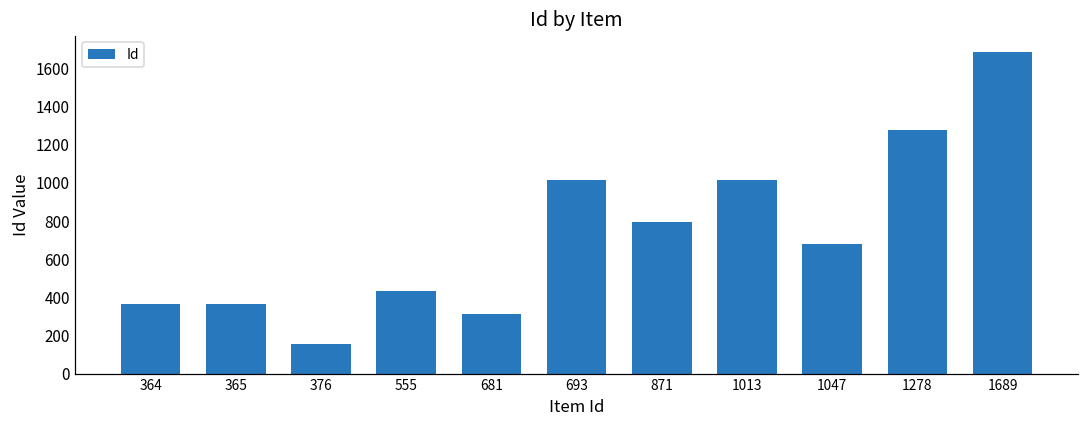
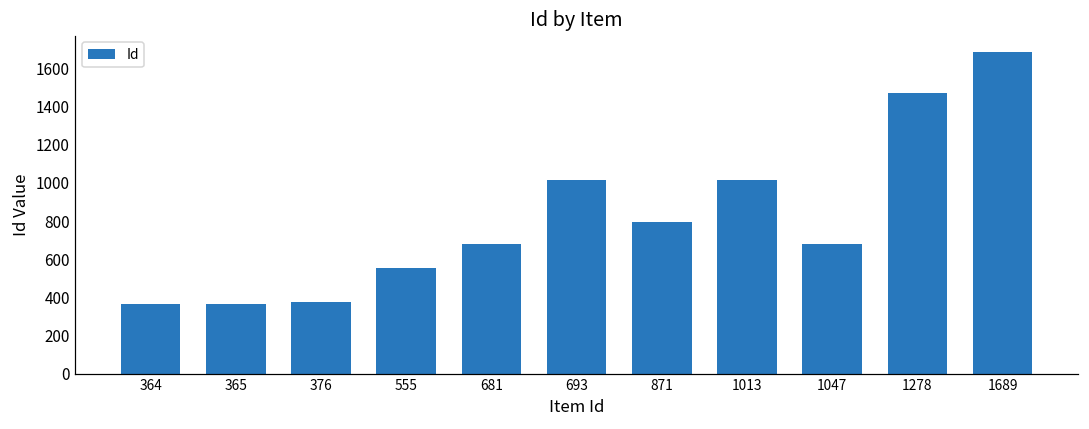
  {
    "364": 360,
    "365": 370,
-   "376": 150,
-   "555": 430,
-   "681": 310,
+   "376": 380,
+   "555": 560,
+   "681": 680,
    "693": 1010,
    "871": 790,
    "1013": 1010,
    "1047": 680,
-   "1278": 1280,
+   "1278": 1470,
    "1689": 1690
  }
